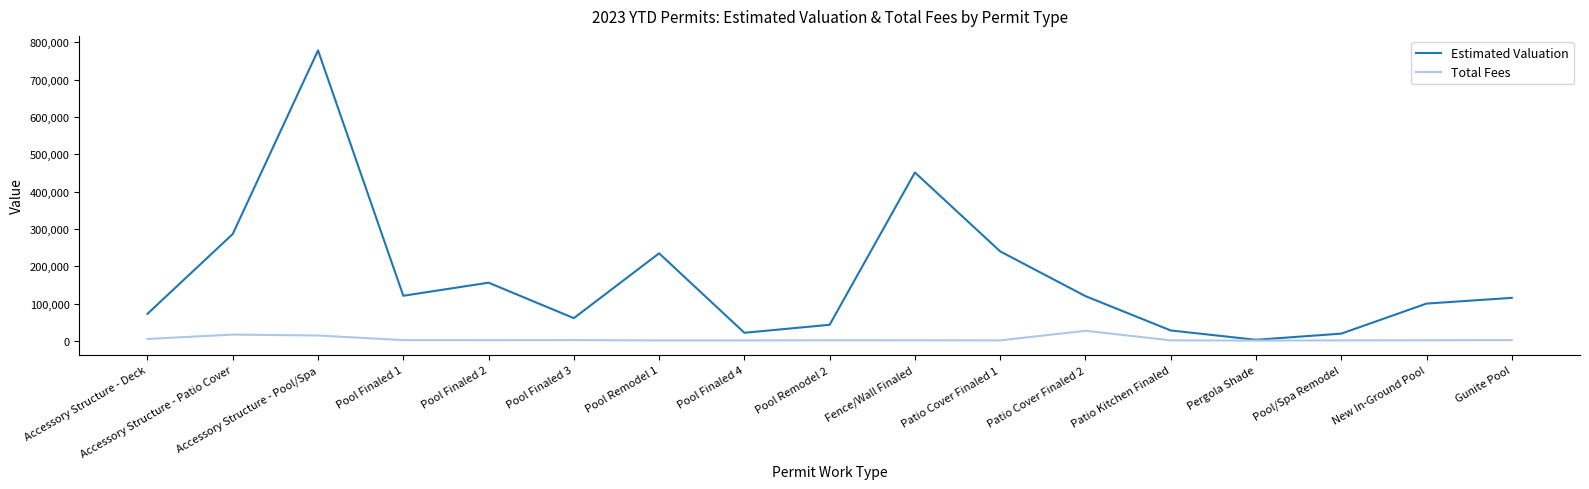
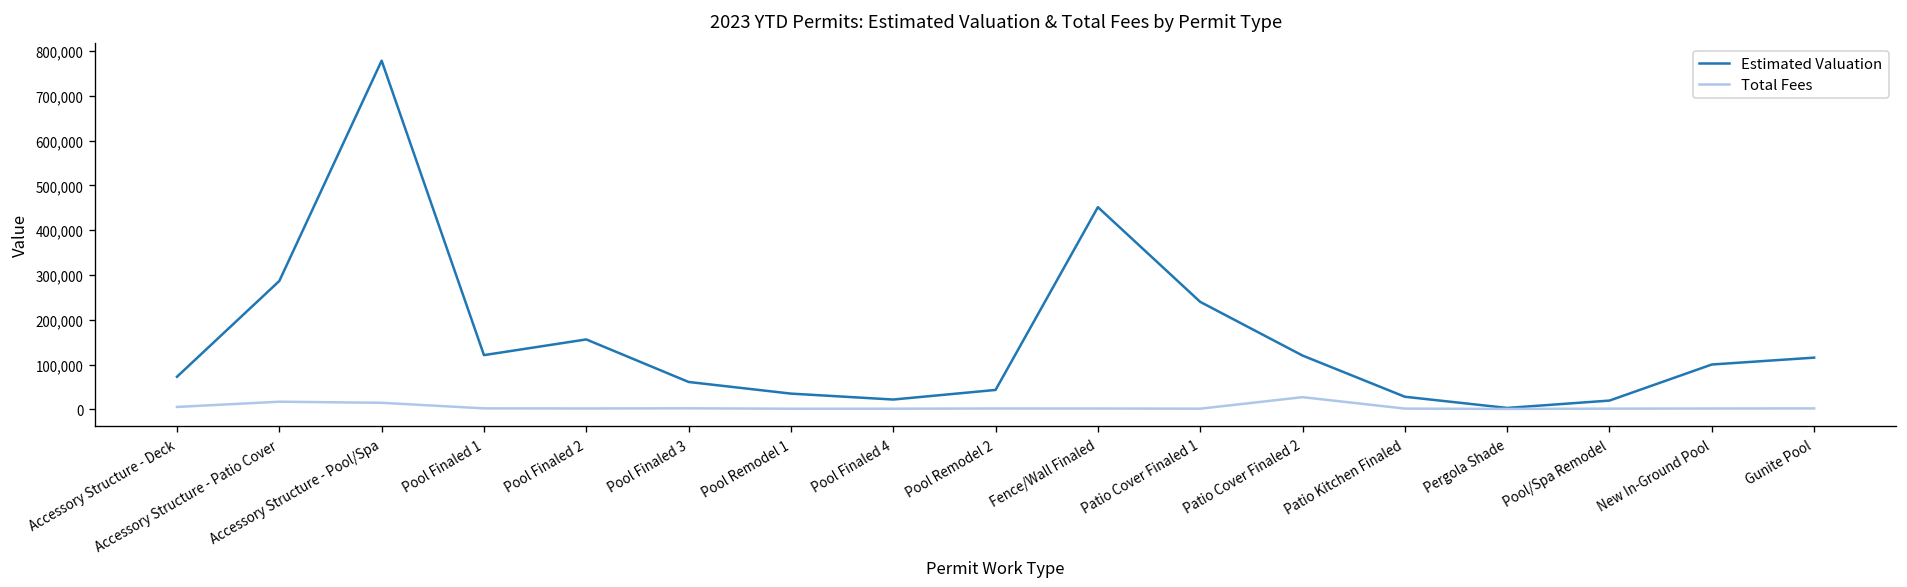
  {
    "Estimated Valuation": {
      "Accessory Structure - Deck": "70,000",
      "Accessory Structure - Patio Cover": "290,000",
      "Accessory Structure - Pool/Spa": "780,000",
      "Pool Finaled 1": "120,000",
      "Pool Finaled 2": "160,000",
      "Pool Finaled 3": "60,000",
-     "Pool Remodel 1": "230,000",
+     "Pool Remodel 1": "40,000",
      "Pool Finaled 4": "20,000",
      "Pool Remodel 2": "40,000",
      "Fence/Wall Finaled": "450,000",
      "Patio Cover Finaled 1": "240,000",
      "Patio Cover Finaled 2": "120,000",
      "Patio Kitchen Finaled": "30,000",
      "Pool/Spa Remodel": "20,000",
      "New In-Ground Pool": "100,000",
      "Gunite Pool": "120,000"
    },
    "Total Fees": {
      "Accessory Structure - Deck": "10,000",
      "Accessory Structure - Patio Cover": "20,000",
      "Accessory Structure - Pool/Spa": "10,000",
      "Pool Finaled 1": "0",
      "Pool Finaled 2": "0",
      "Pool Finaled 3": "0",
      "Pool Remodel 1": "0",
      "Pool Finaled 4": "0",
      "Pool Remodel 2": "0",
      "Fence/Wall Finaled": "0",
      "Patio Cover Finaled 1": "0",
      "Patio Cover Finaled 2": "30,000",
      "Patio Kitchen Finaled": "0",
      "Pool/Spa Remodel": "0",
      "New In-Ground Pool": "0",
      "Gunite Pool": "0"
    }
  }
